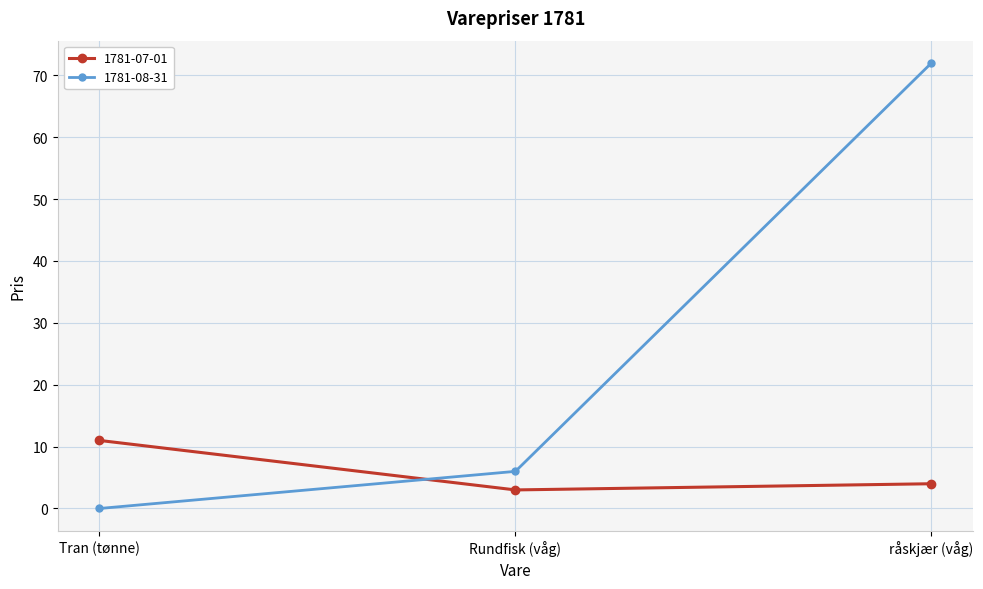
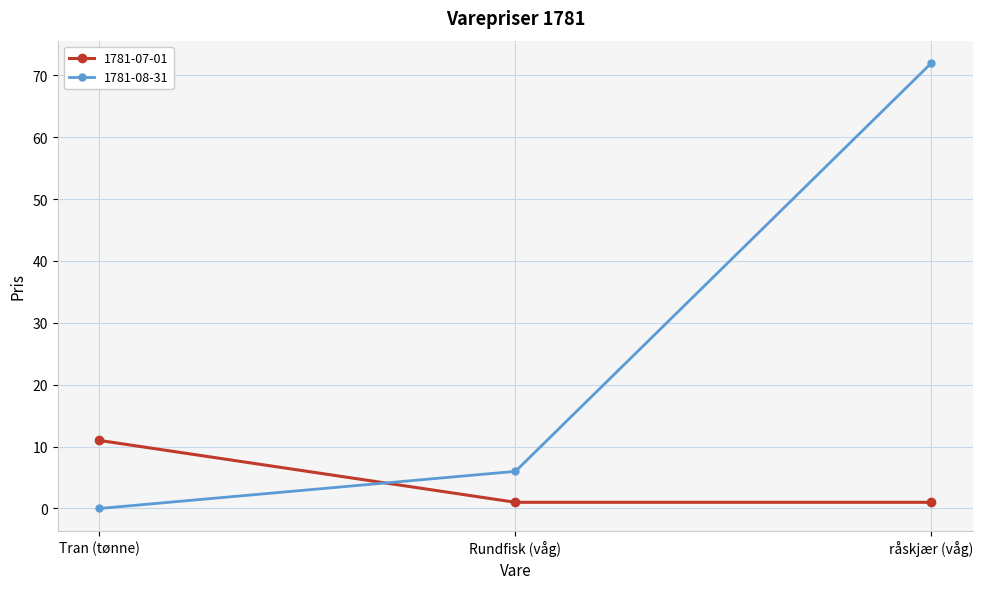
  {
    "1781-07-01": {
      "Tran (tønne)": 11,
-     "Rundfisk (våg)": 3,
-     "råskjær (våg)": 4
+     "Rundfisk (våg)": 1,
+     "råskjær (våg)": 1
    },
    "1781-08-31": {
      "Tran (tønne)": 0,
      "Rundfisk (våg)": 6,
      "råskjær (våg)": 72
    }
  }
